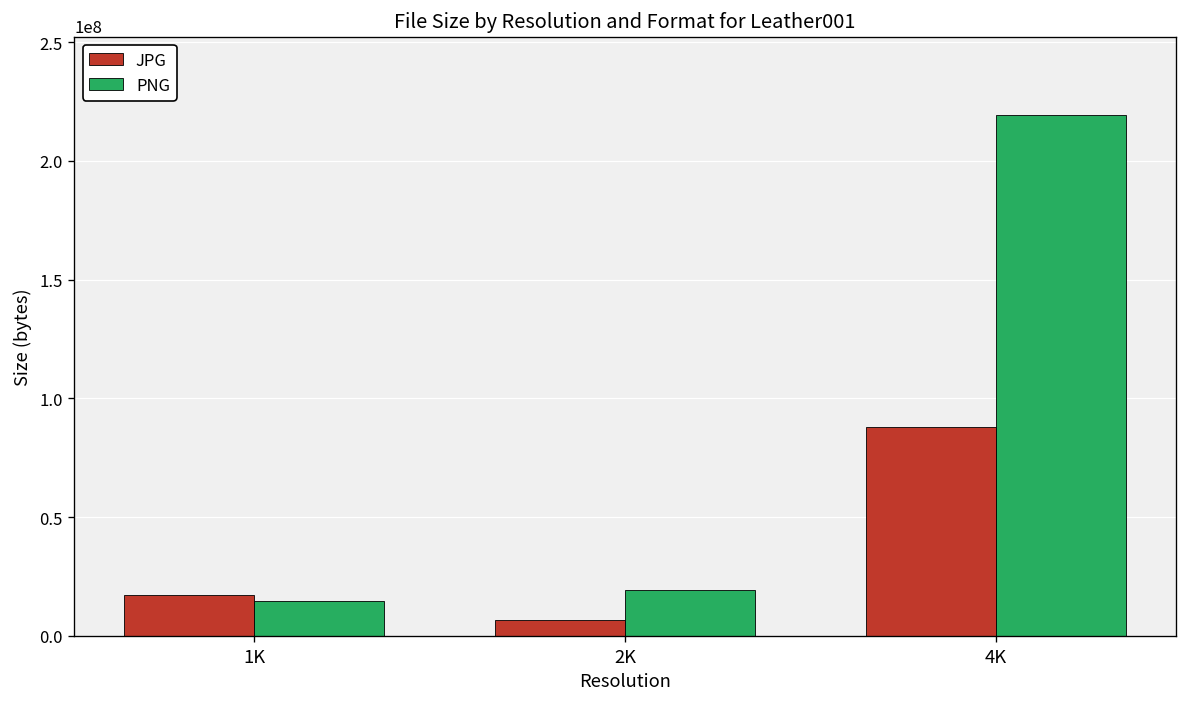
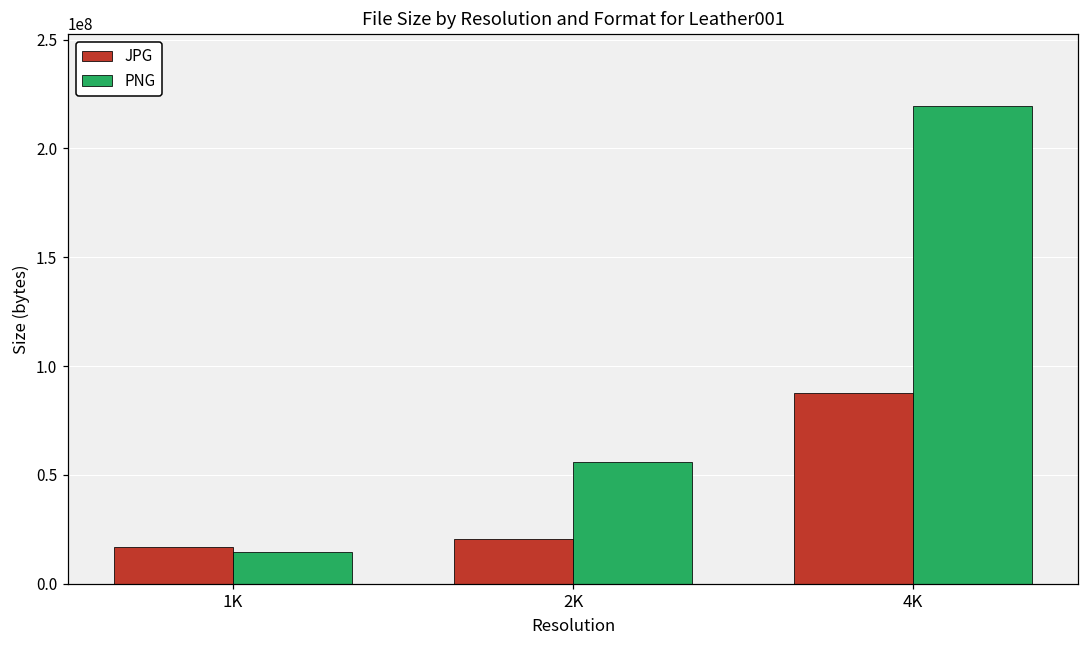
  {
    "JPG": {
      "1K": 17000000,
-     "2K": 7000000,
+     "2K": 21000000,
      "4K": 88000000
    },
    "PNG": {
      "1K": 15000000,
-     "2K": 19000000,
+     "2K": 56000000,
      "4K": 219000000
    }
  }
